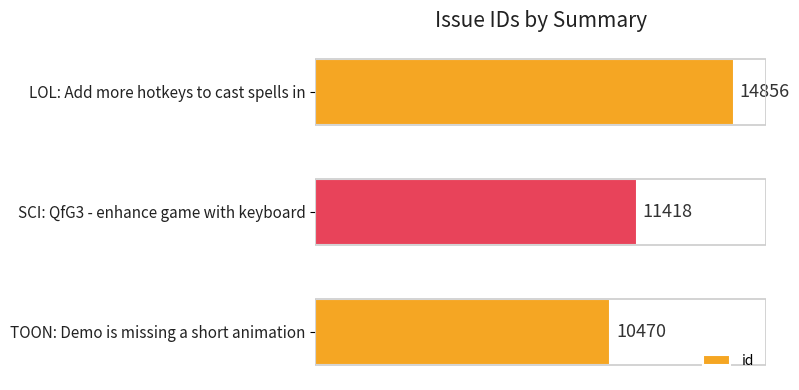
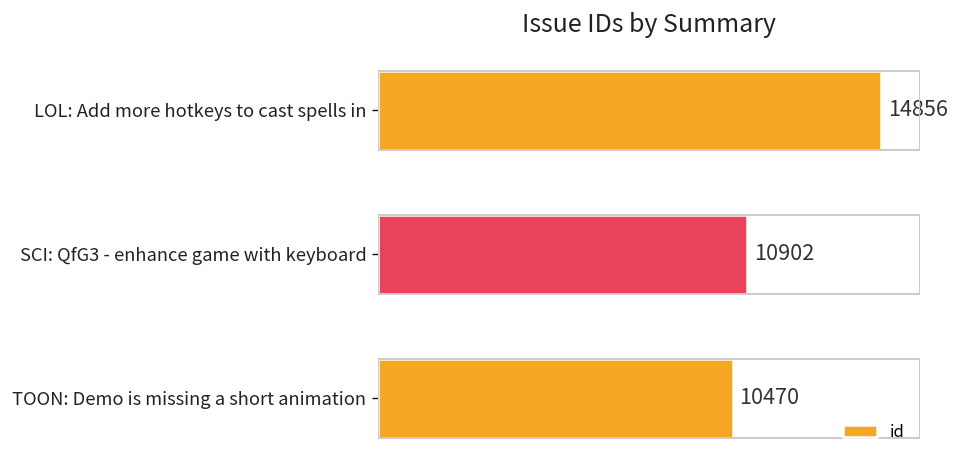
  {
    "LOL: Add more hotkeys to cast spells in": 14856,
-   "SCI: QfG3 - enhance game with keyboard": 11418,
+   "SCI: QfG3 - enhance game with keyboard": 10902,
    "TOON: Demo is missing a short animation": 10470
  }
